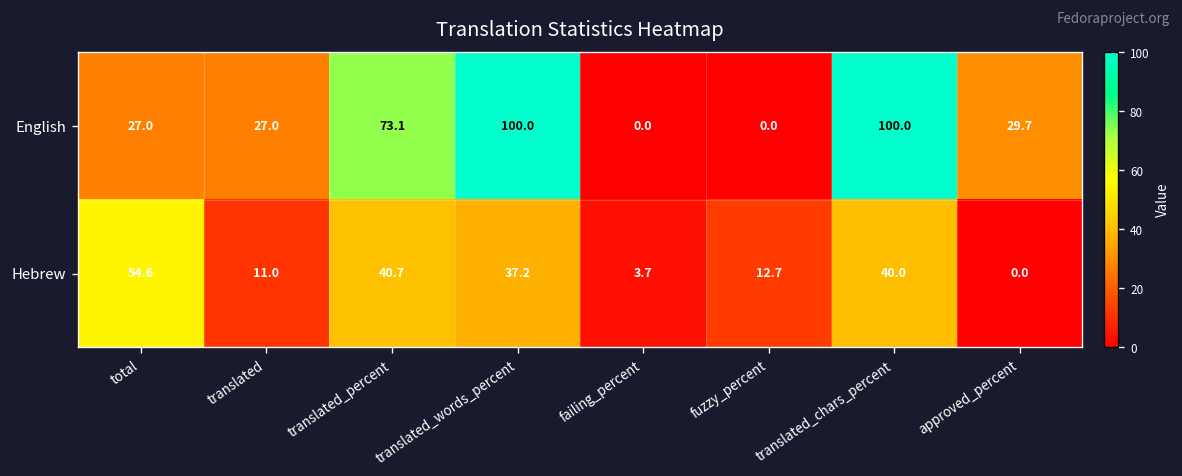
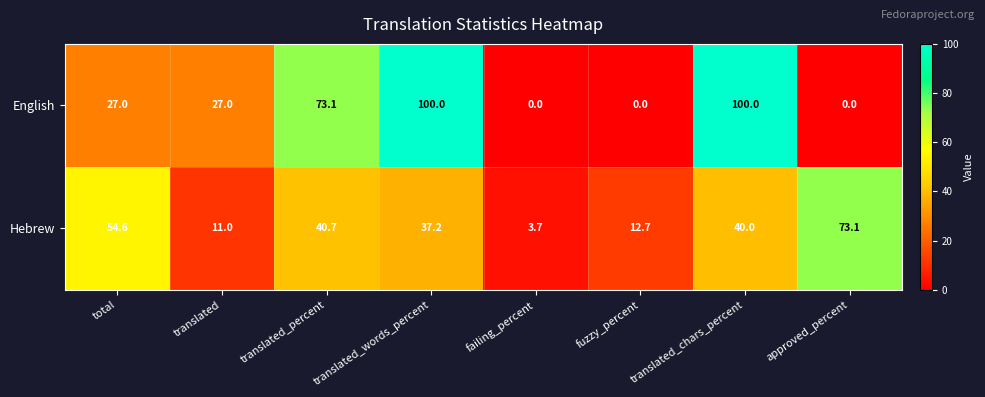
  {
    "English": {
      "total": 27.0,
      "translated": 27.0,
      "translated_percent": 73.1,
      "translated_words_percent": 100.0,
      "failing_percent": 0.0,
      "fuzzy_percent": 0.0,
      "translated_chars_percent": 100.0,
-     "approved_percent": 29.7
+     "approved_percent": 0.0
    },
    "Hebrew": {
      "total": 54.6,
      "translated": 11.0,
      "translated_percent": 40.7,
      "translated_words_percent": 37.2,
      "failing_percent": 3.7,
      "fuzzy_percent": 12.7,
      "translated_chars_percent": 40.0,
-     "approved_percent": 0.0
+     "approved_percent": 73.1
    }
  }
